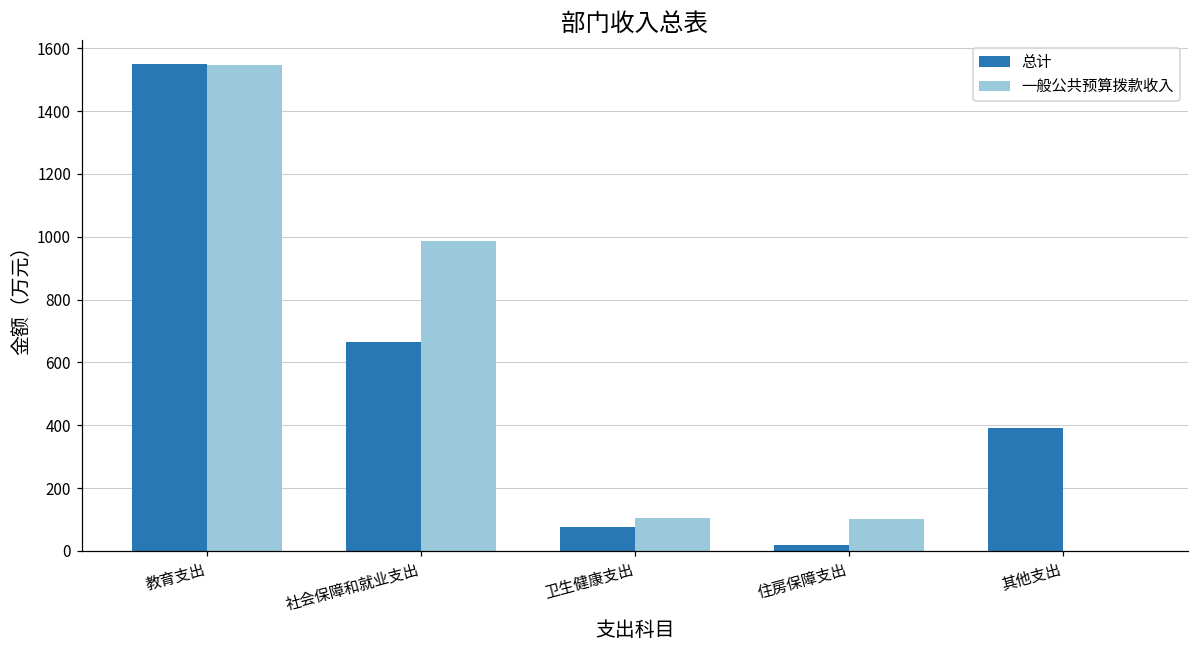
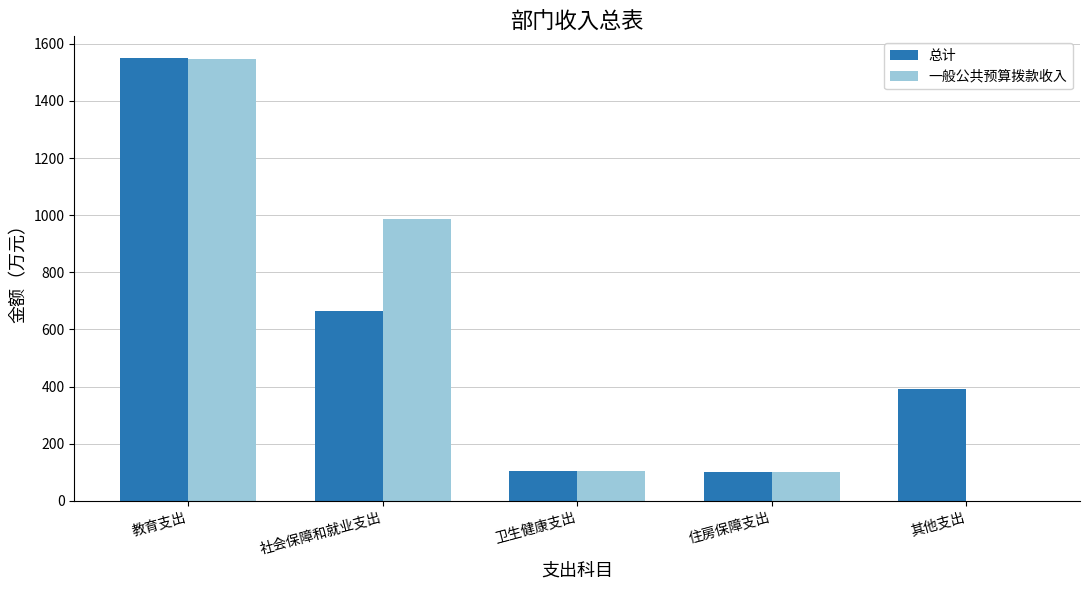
  {
    "总计": {
      "教育支出": 1550,
      "社会保障和就业支出": 670,
-     "卫生健康支出": 80,
-     "住房保障支出": 20,
+     "卫生健康支出": 110,
+     "住房保障支出": 100,
      "其他支出": 390
    },
    "一般公共预算拨款收入": {
      "教育支出": 1550,
      "社会保障和就业支出": 990,
      "卫生健康支出": 110,
      "住房保障支出": 100,
      "其他支出": 0
    }
  }
